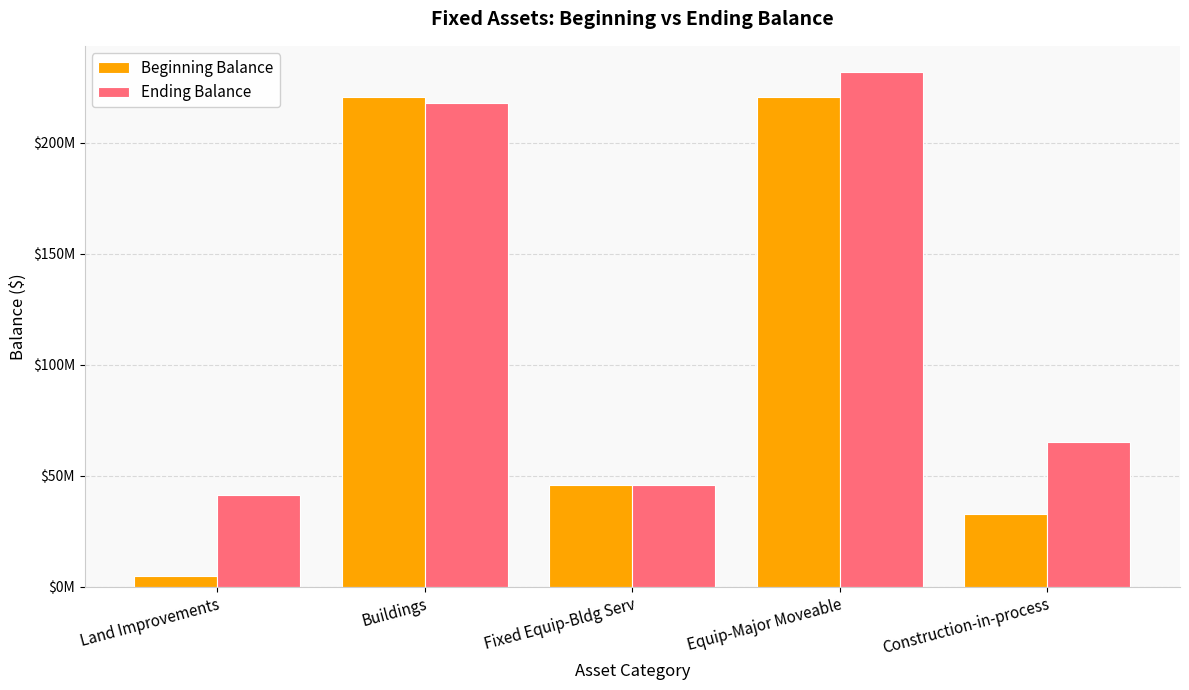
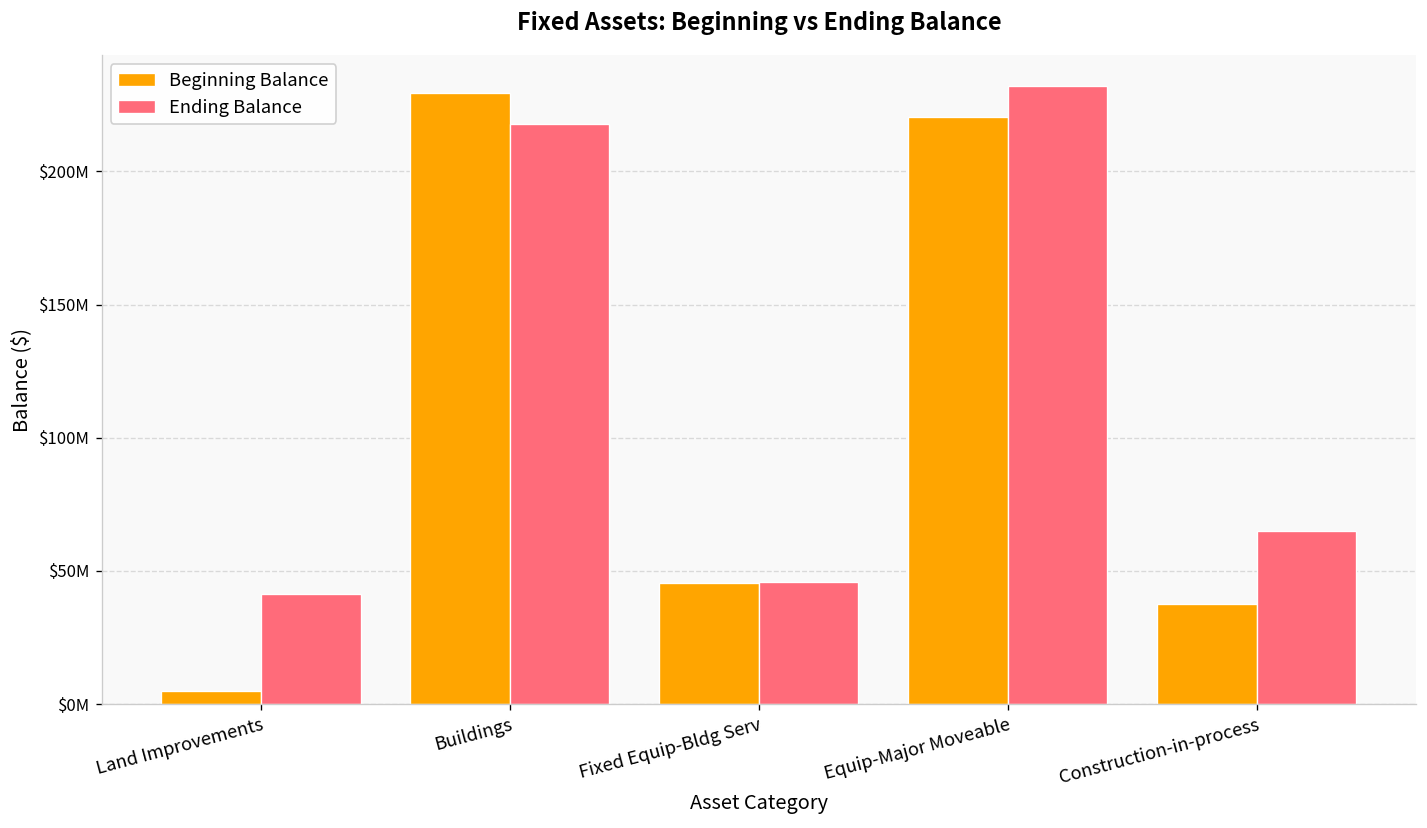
  {
    "Beginning Balance": {
      "Land Improvements": "$5000000",
-     "Buildings": "$221000000",
+     "Buildings": "$229000000",
      "Fixed Equip-Bldg Serv": "$46000000",
      "Equip-Major Moveable": "$221000000",
-     "Construction-in-process": "$33000000"
+     "Construction-in-process": "$37000000"
    },
    "Ending Balance": {
      "Land Improvements": "$41000000",
      "Buildings": "$218000000",
      "Fixed Equip-Bldg Serv": "$46000000",
      "Equip-Major Moveable": "$232000000",
      "Construction-in-process": "$65000000"
    }
  }
